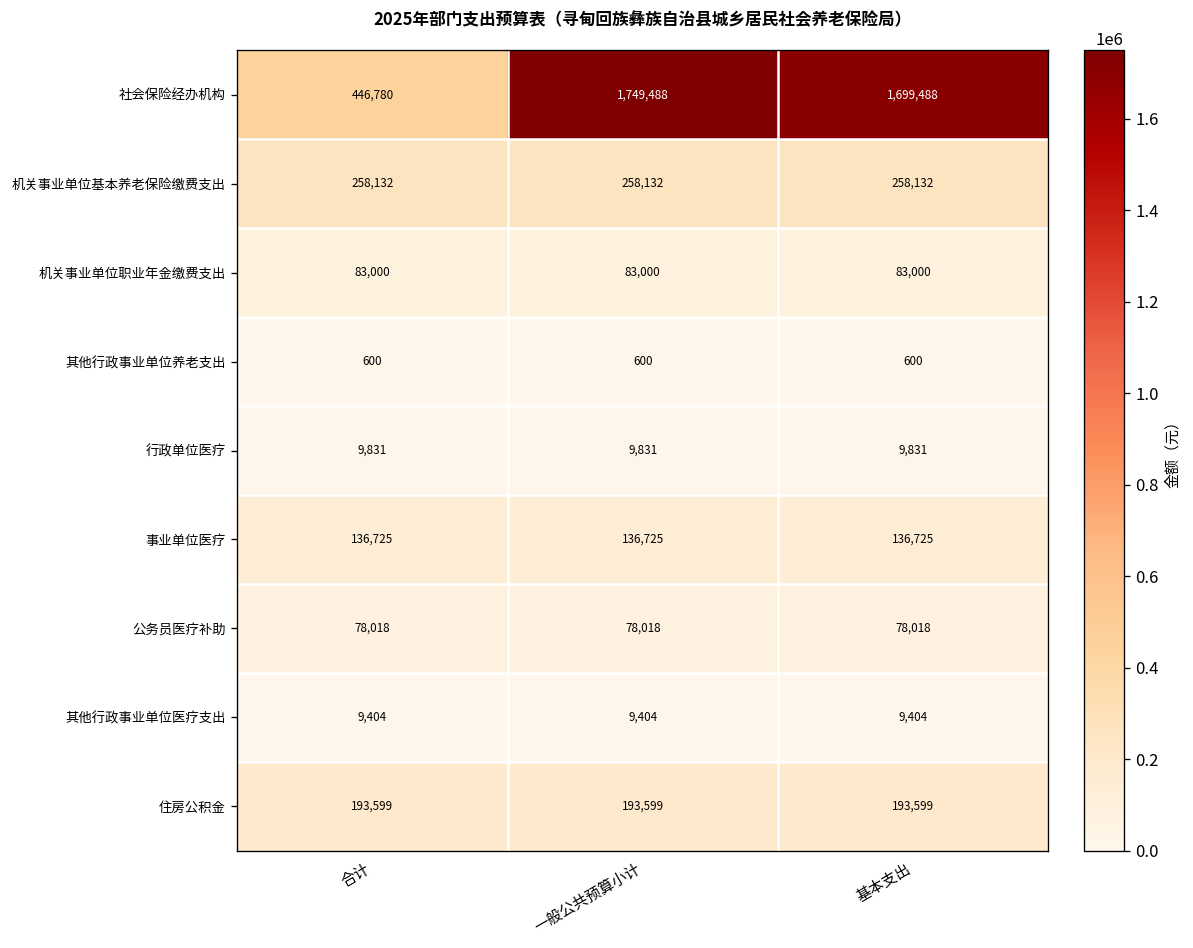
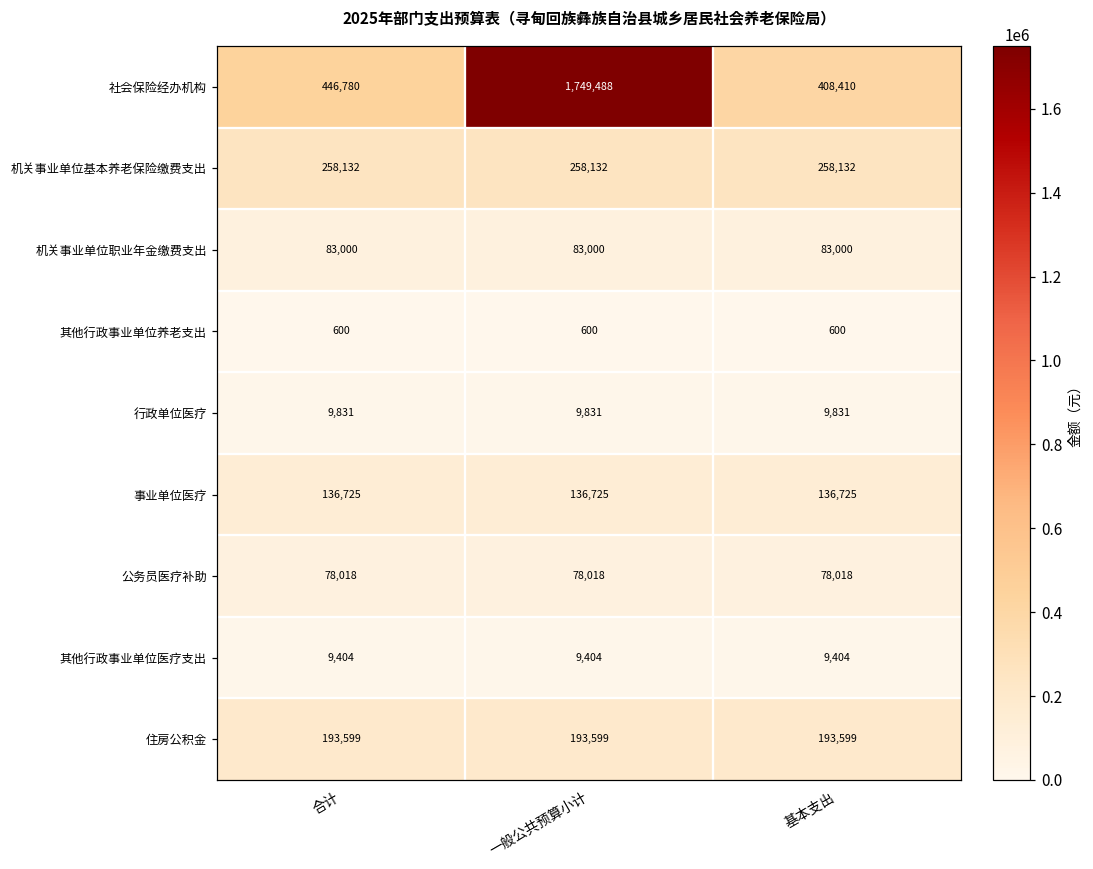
  {
    "社会保险经办机构": {
      "合计": "446,780",
      "一般公共预算小计": "1,749,488",
-     "基本支出": "1,699,488"
+     "基本支出": "408,410"
    },
    "机关事业单位基本养老保险缴费支出": {
      "合计": "258,132",
      "一般公共预算小计": "258,132",
      "基本支出": "258,132"
    },
    "机关事业单位职业年金缴费支出": {
      "合计": "83,000",
      "一般公共预算小计": "83,000",
      "基本支出": "83,000"
    },
    "其他行政事业单位养老支出": {
      "合计": "600",
      "一般公共预算小计": "600",
      "基本支出": "600"
    },
    "行政单位医疗": {
      "合计": "9,831",
      "一般公共预算小计": "9,831",
      "基本支出": "9,831"
    },
    "事业单位医疗": {
      "合计": "136,725",
      "一般公共预算小计": "136,725",
      "基本支出": "136,725"
    },
    "公务员医疗补助": {
      "合计": "78,018",
      "一般公共预算小计": "78,018",
      "基本支出": "78,018"
    },
    "其他行政事业单位医疗支出": {
      "合计": "9,404",
      "一般公共预算小计": "9,404",
      "基本支出": "9,404"
    },
    "住房公积金": {
      "合计": "193,599",
      "一般公共预算小计": "193,599",
      "基本支出": "193,599"
    }
  }
